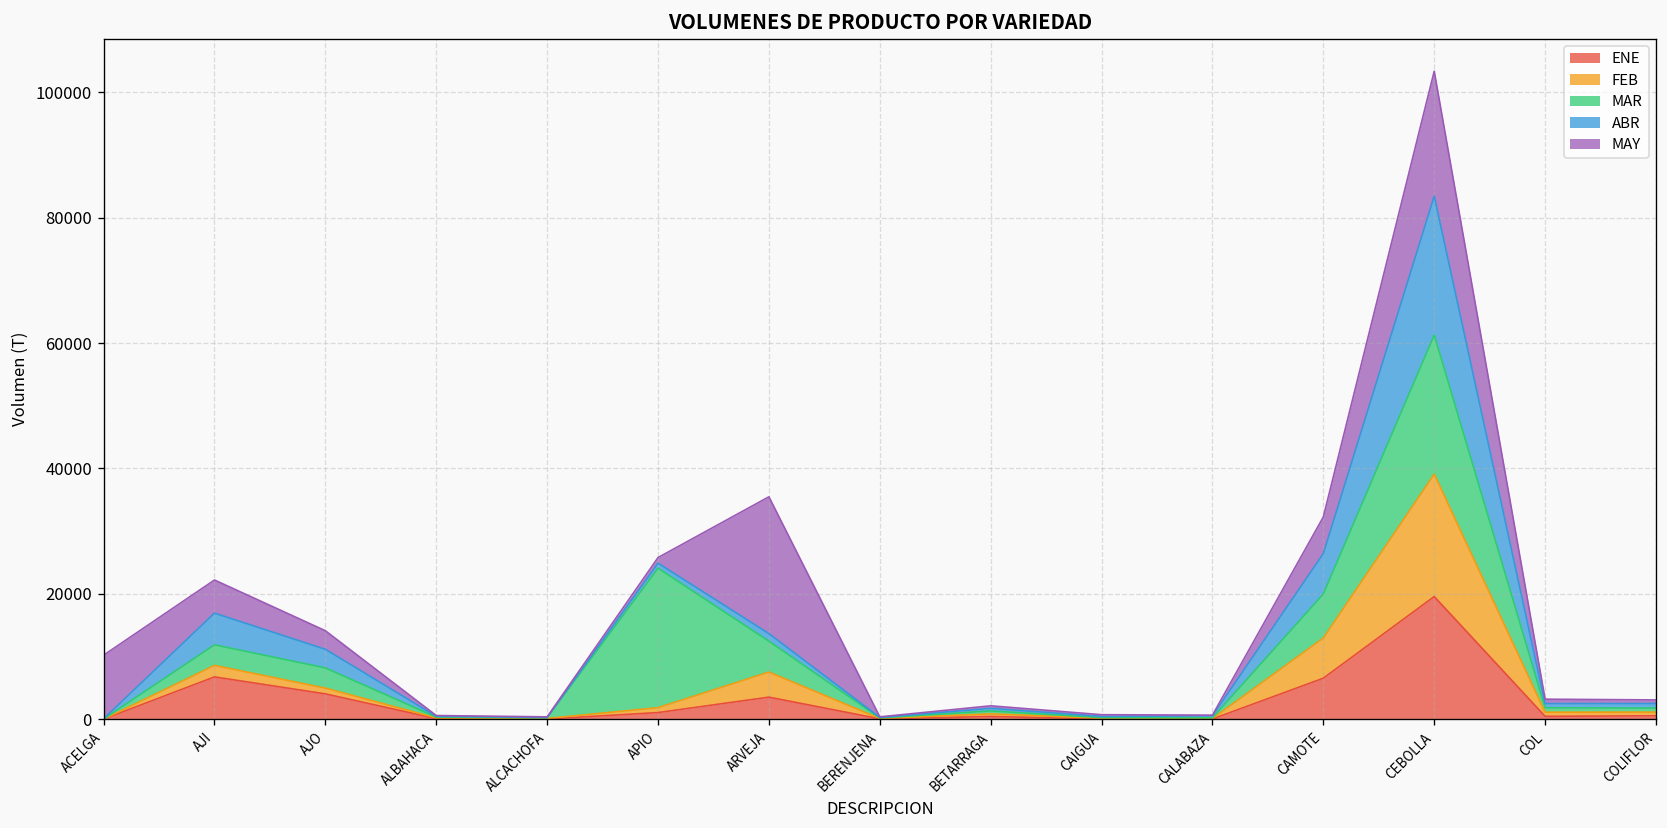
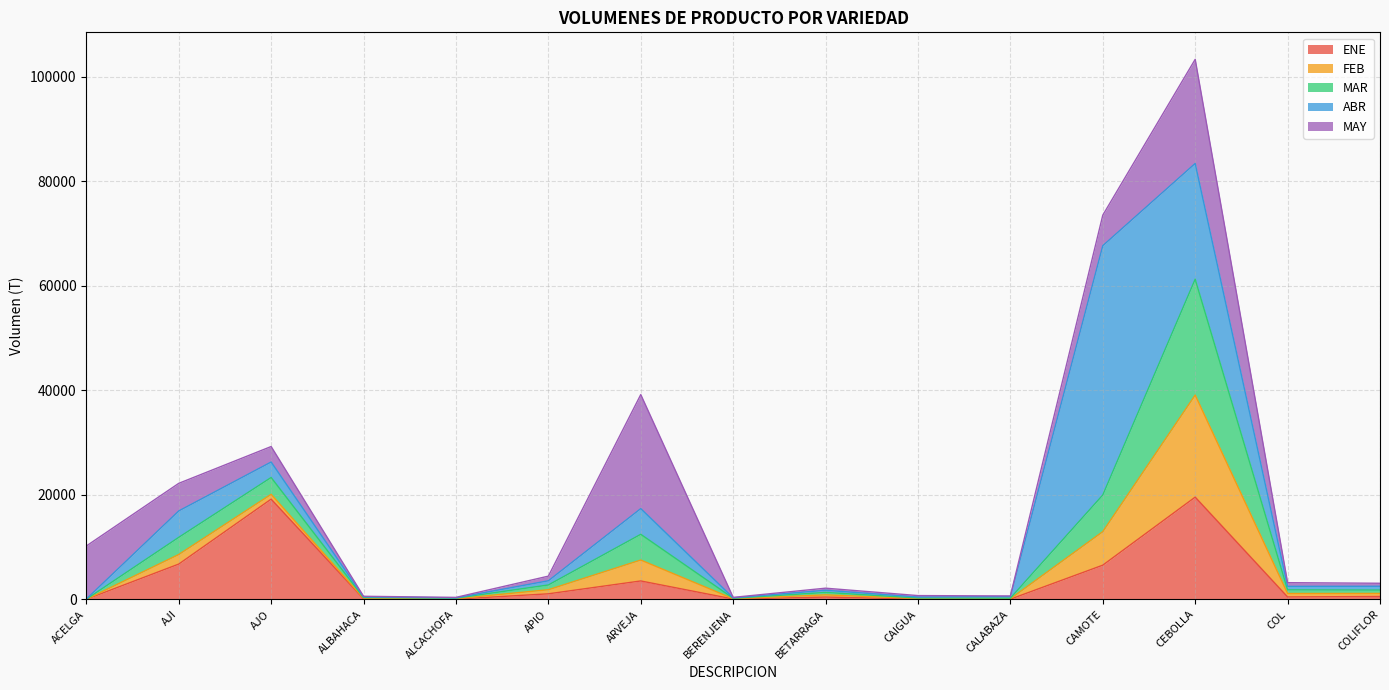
  {
    "ENE": {
      "AJI": 7000,
-     "AJO": 4000,
+     "AJO": 19000,
      "APIO": 1000,
      "ARVEJA": 4000,
      "CAMOTE": 7000,
      "CEBOLLA": 20000,
      "COL": 0,
      "COLIFLOR": 1000
    },
    "FEB": {
      "AJI": 2000,
      "AJO": 1000,
      "APIO": 1000,
      "ARVEJA": 4000,
      "CAMOTE": 6000,
      "CEBOLLA": 20000,
      "COL": 1000,
      "COLIFLOR": 1000
    },
    "MAR": {
      "AJI": 3000,
      "AJO": 3000,
-     "APIO": 22000,
+     "APIO": 1000,
      "ARVEJA": 5000,
      "CAMOTE": 7000,
      "CEBOLLA": 22000,
      "COL": 1000,
      "COLIFLOR": 1000
    },
    "ABR": {
      "AJI": 5000,
      "AJO": 3000,
      "APIO": 1000,
-     "ARVEJA": 1000,
-     "CAMOTE": 6000,
+     "ARVEJA": 5000,
+     "CAMOTE": 48000,
      "CEBOLLA": 22000,
      "COL": 1000,
      "COLIFLOR": 1000
    },
    "MAY": {
      "ACELGA": 10000,
      "AJI": 5000,
      "AJO": 3000,
      "APIO": 1000,
      "ARVEJA": 22000,
      "CAMOTE": 6000,
      "CEBOLLA": 20000,
      "COL": 1000,
      "COLIFLOR": 1000
    }
  }
